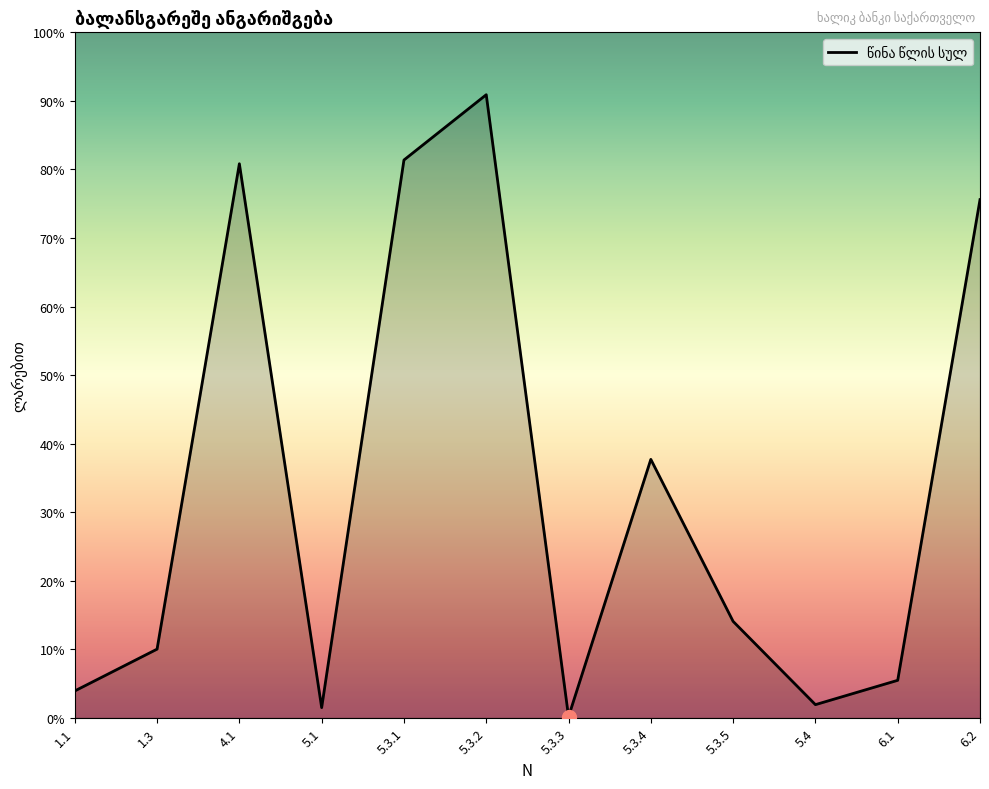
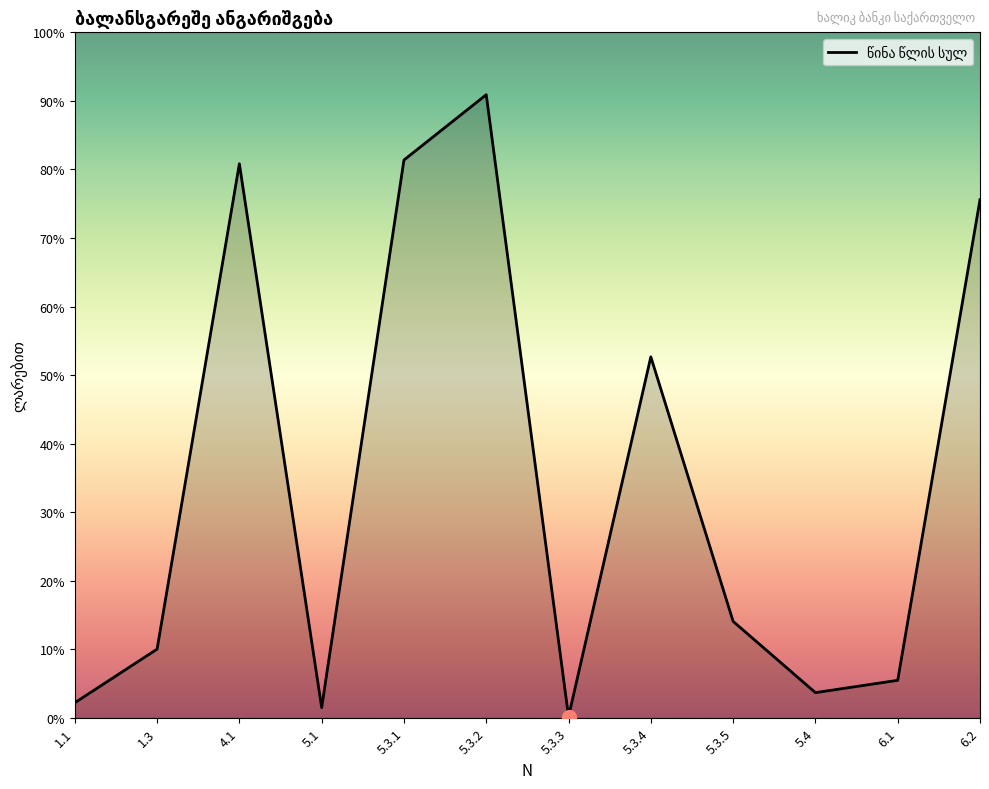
  {
    "წინა წლის სულ": {
-     "1.1": "4%",
+     "1.1": "2%",
      "1.3": "10%",
      "4.1": "81%",
      "5.1": "1%",
      "5.3.1": "81%",
      "5.3.2": "91%",
-     "5.3.4": "38%",
+     "5.3.4": "53%",
      "5.3.5": "14%",
-     "5.4": "2%",
+     "5.4": "4%",
      "6.1": "5%",
      "6.2": "76%"
    }
  }
